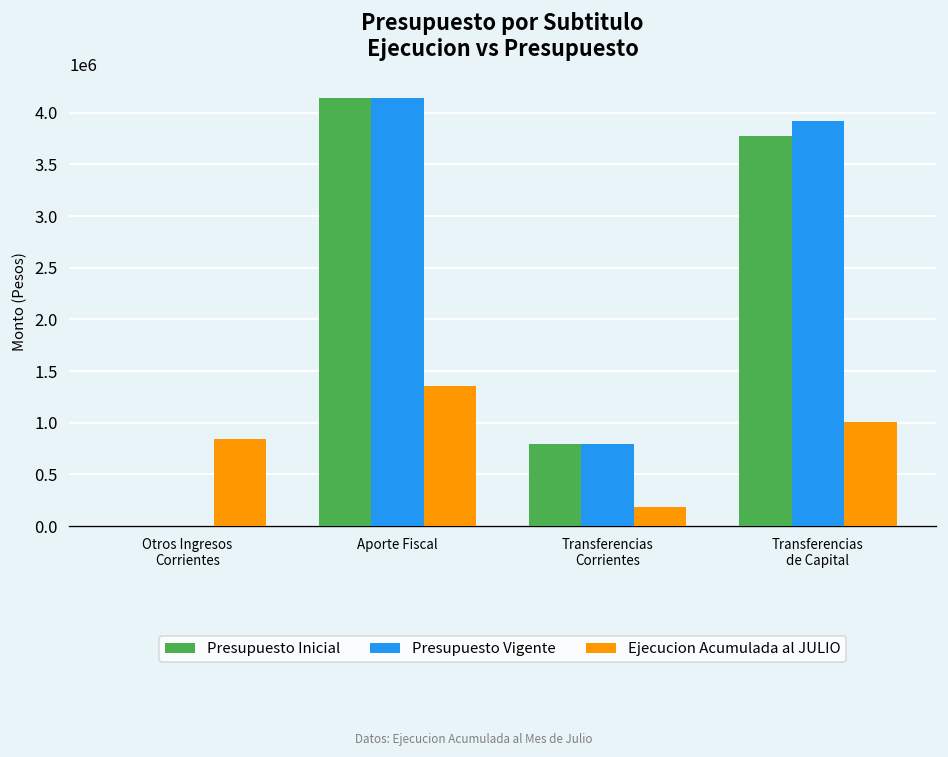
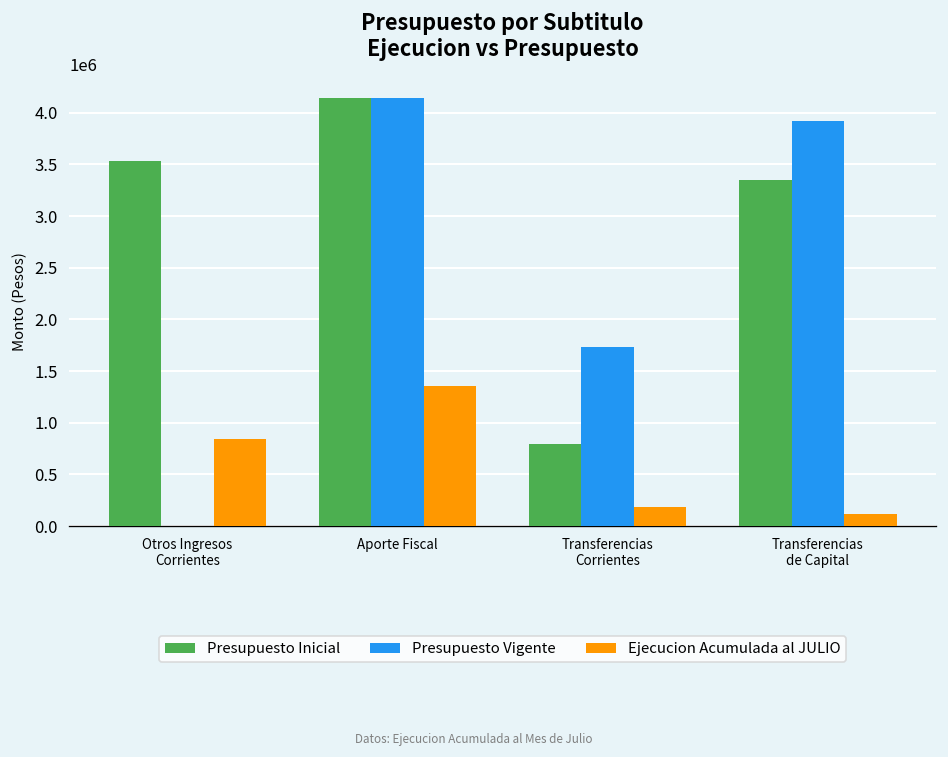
  {
    "Presupuesto Inicial": {
-     "Otros Ingresos Corrientes": 0,
+     "Otros Ingresos Corrientes": 3500000,
      "Aporte Fiscal": 4100000,
      "Transferencias Corrientes": 800000,
-     "Transferencias de Capital": 3800000
+     "Transferencias de Capital": 3400000
    },
    "Presupuesto Vigente": {
      "Aporte Fiscal": 4100000,
-     "Transferencias Corrientes": 800000,
+     "Transferencias Corrientes": 1700000,
      "Transferencias de Capital": 3900000
    },
    "Ejecucion Acumulada al JULIO": {
      "Otros Ingresos Corrientes": 800000,
      "Aporte Fiscal": 1400000,
      "Transferencias Corrientes": 200000,
-     "Transferencias de Capital": 1000000
+     "Transferencias de Capital": 100000
    }
  }
